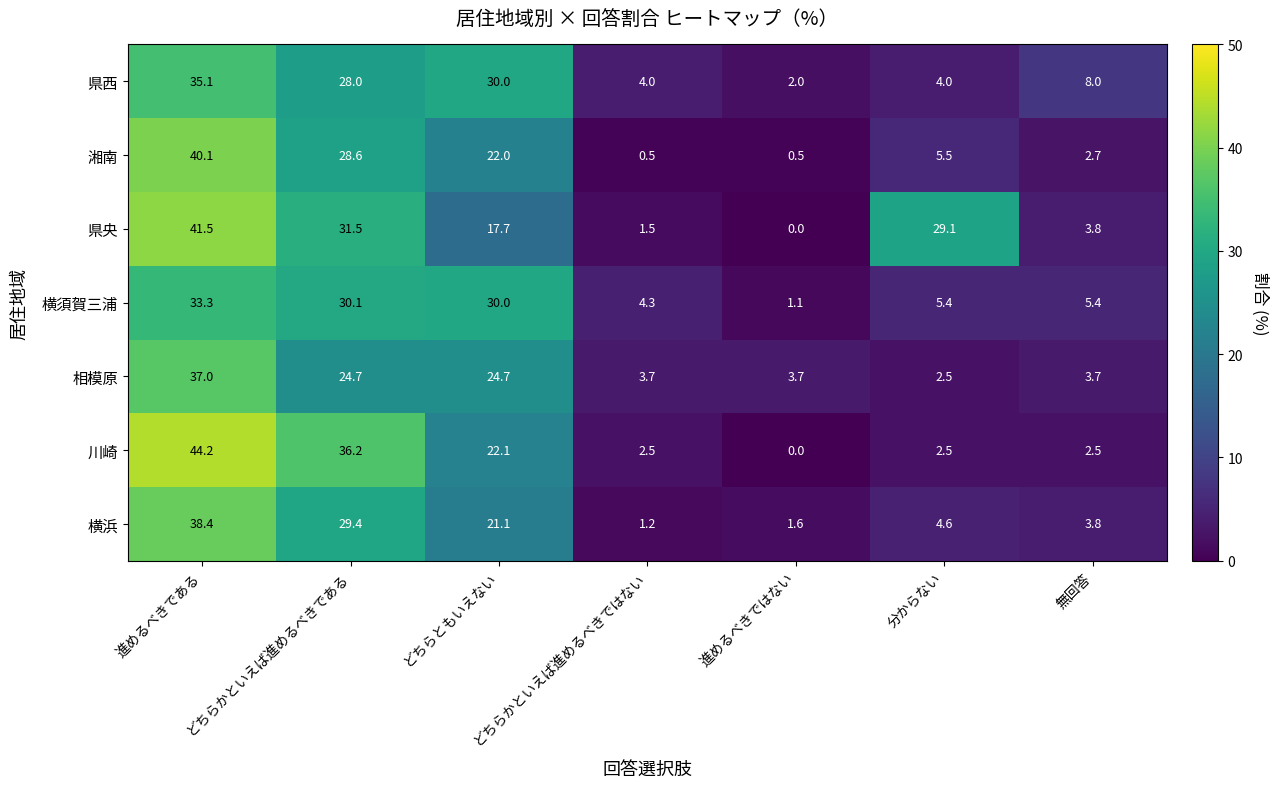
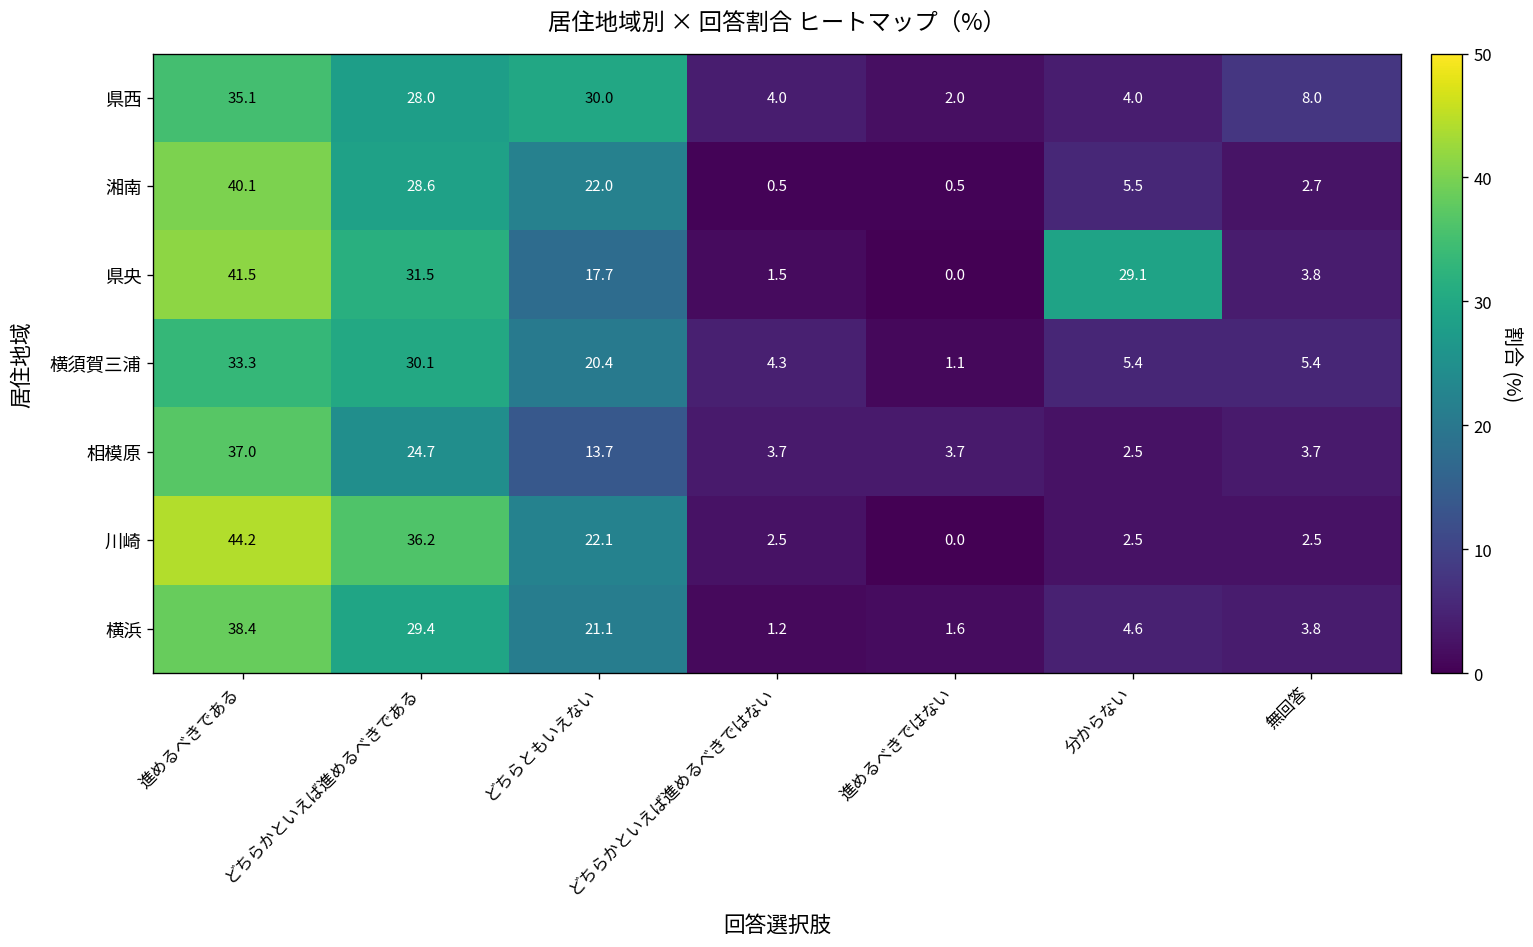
  {
    "県西": {
      "進めるべきである": 35.1,
      "どちらかといえば進めるべきである": 28.0,
      "どちらともいえない": 30.0,
      "どちらかといえば進めるべきではない": 4.0,
      "進めるべきではない": 2.0,
      "分からない": 4.0,
      "無回答": 8.0
    },
    "湘南": {
      "進めるべきである": 40.1,
      "どちらかといえば進めるべきである": 28.6,
      "どちらともいえない": 22.0,
      "どちらかといえば進めるべきではない": 0.5,
      "進めるべきではない": 0.5,
      "分からない": 5.5,
      "無回答": 2.7
    },
    "県央": {
      "進めるべきである": 41.5,
      "どちらかといえば進めるべきである": 31.5,
      "どちらともいえない": 17.7,
      "どちらかといえば進めるべきではない": 1.5,
      "進めるべきではない": 0.0,
      "分からない": 29.1,
      "無回答": 3.8
    },
    "横須賀三浦": {
      "進めるべきである": 33.3,
      "どちらかといえば進めるべきである": 30.1,
-     "どちらともいえない": 30.0,
+     "どちらともいえない": 20.4,
      "どちらかといえば進めるべきではない": 4.3,
      "進めるべきではない": 1.1,
      "分からない": 5.4,
      "無回答": 5.4
    },
    "相模原": {
      "進めるべきである": 37.0,
      "どちらかといえば進めるべきである": 24.7,
-     "どちらともいえない": 24.7,
+     "どちらともいえない": 13.7,
      "どちらかといえば進めるべきではない": 3.7,
      "進めるべきではない": 3.7,
      "分からない": 2.5,
      "無回答": 3.7
    },
    "川崎": {
      "進めるべきである": 44.2,
      "どちらかといえば進めるべきである": 36.2,
      "どちらともいえない": 22.1,
      "どちらかといえば進めるべきではない": 2.5,
      "進めるべきではない": 0.0,
      "分からない": 2.5,
      "無回答": 2.5
    },
    "横浜": {
      "進めるべきである": 38.4,
      "どちらかといえば進めるべきである": 29.4,
      "どちらともいえない": 21.1,
      "どちらかといえば進めるべきではない": 1.2,
      "進めるべきではない": 1.6,
      "分からない": 4.6,
      "無回答": 3.8
    }
  }
